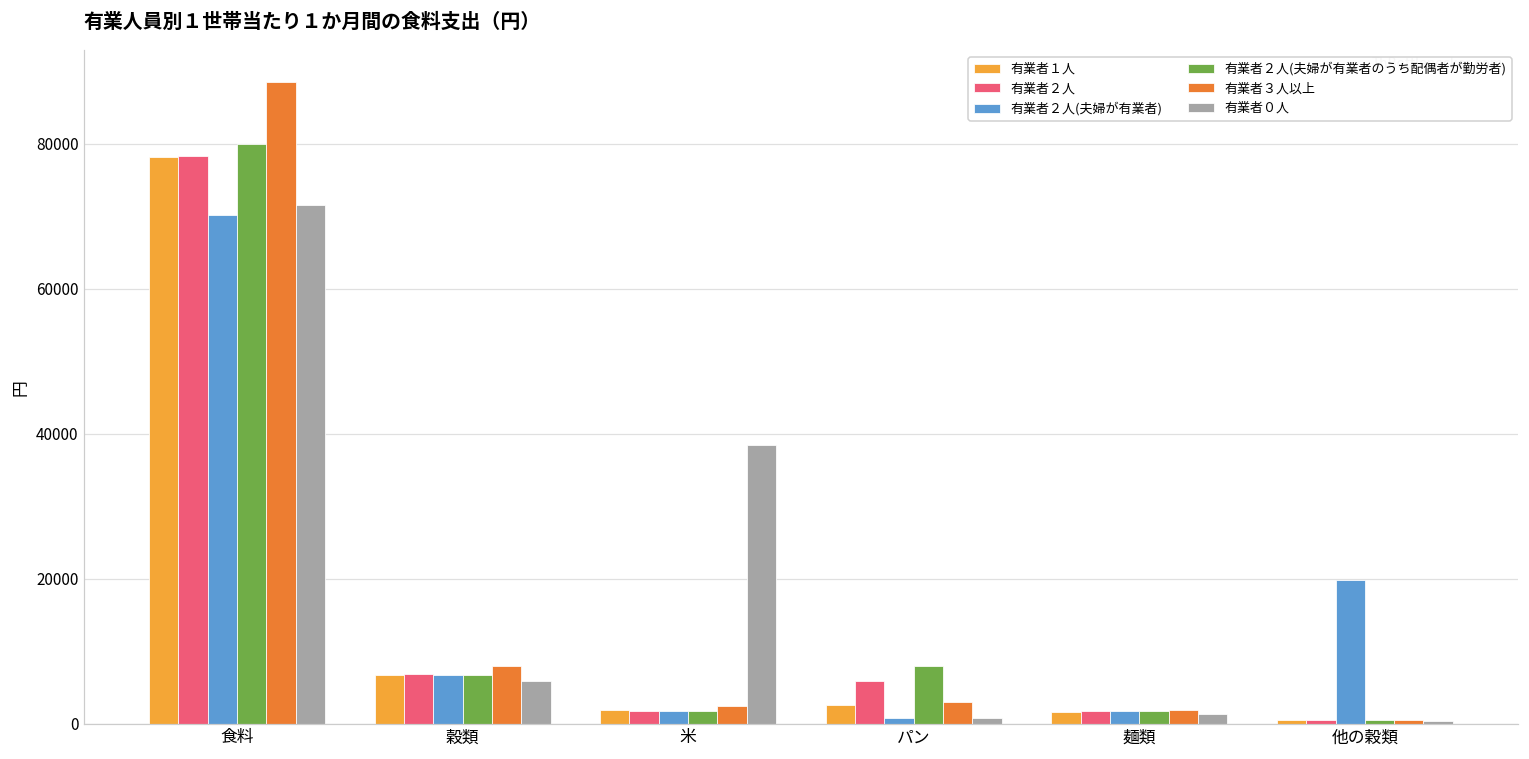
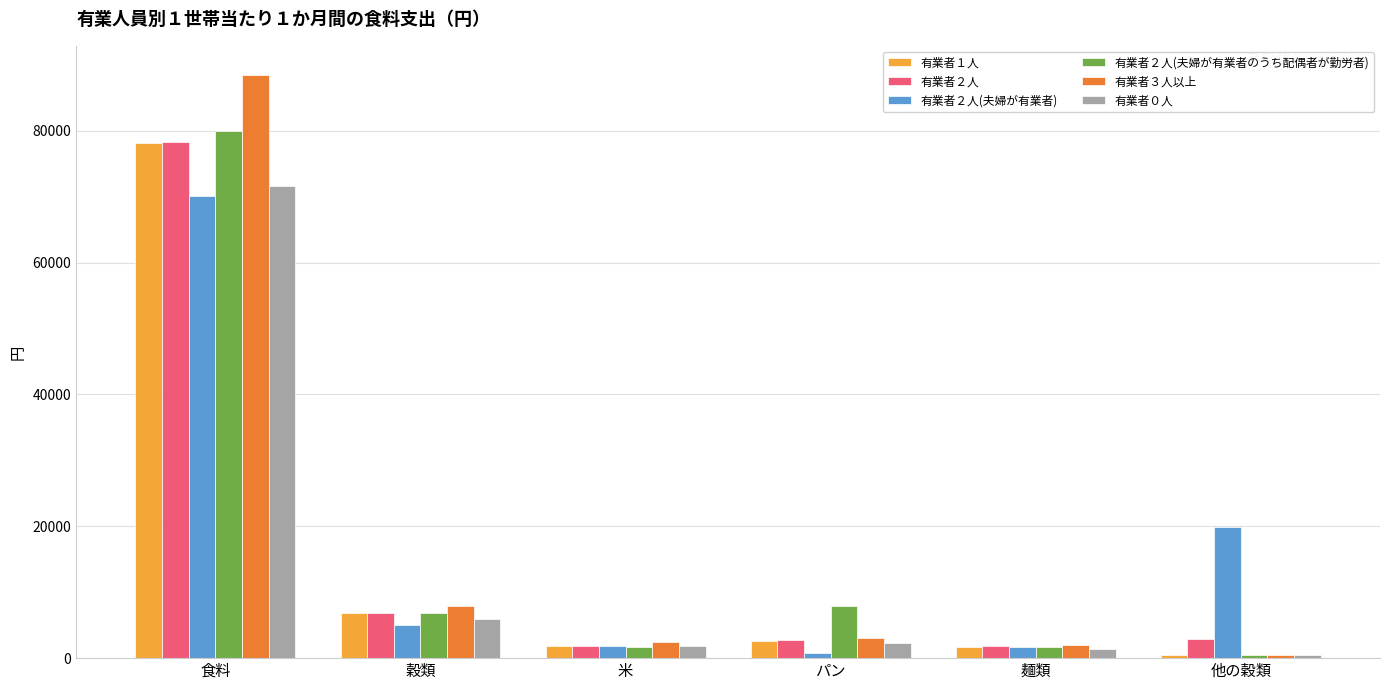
  {
    "有業者２人": {
      "食料": 78000,
      "穀類": 7000,
      "米": 2000,
-     "パン": 6000,
+     "パン": 3000,
      "麺類": 2000,
-     "他の穀類": 1000
+     "他の穀類": 3000
    },
    "有業者２人(夫婦が有業者)": {
      "食料": 70000,
-     "穀類": 7000,
+     "穀類": 5000,
      "米": 2000,
      "パン": 1000,
      "麺類": 2000,
      "他の穀類": 20000
    },
    "有業者２人(夫婦が有業者のうち配偶者が勤労者)": {
      "食料": 80000,
      "穀類": 7000,
      "米": 2000,
      "パン": 8000,
      "麺類": 2000,
      "他の穀類": 1000
    },
    "有業者０人": {
      "食料": 72000,
      "穀類": 6000,
-     "米": 38000,
-     "パン": 1000,
+     "米": 2000,
+     "パン": 2000,
      "麺類": 1000,
      "他の穀類": 0
    }
  }
